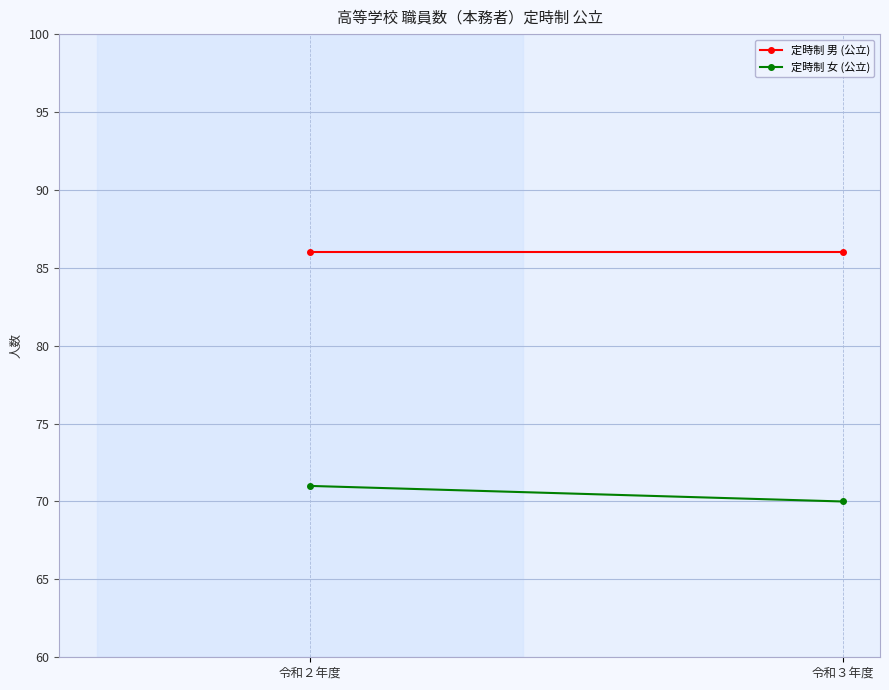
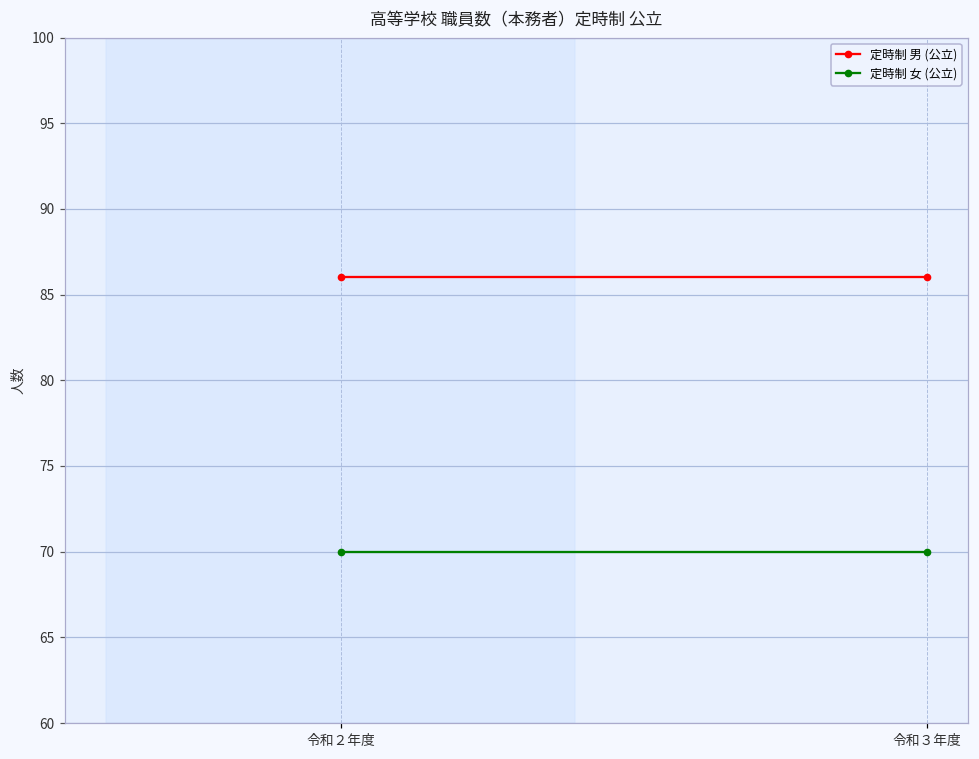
  {
    "定時制 男 (公立)": {
      "令和２年度": 86,
      "令和３年度": 86
    },
    "定時制 女 (公立)": {
-     "令和２年度": 71,
+     "令和２年度": 70,
      "令和３年度": 70
    }
  }
